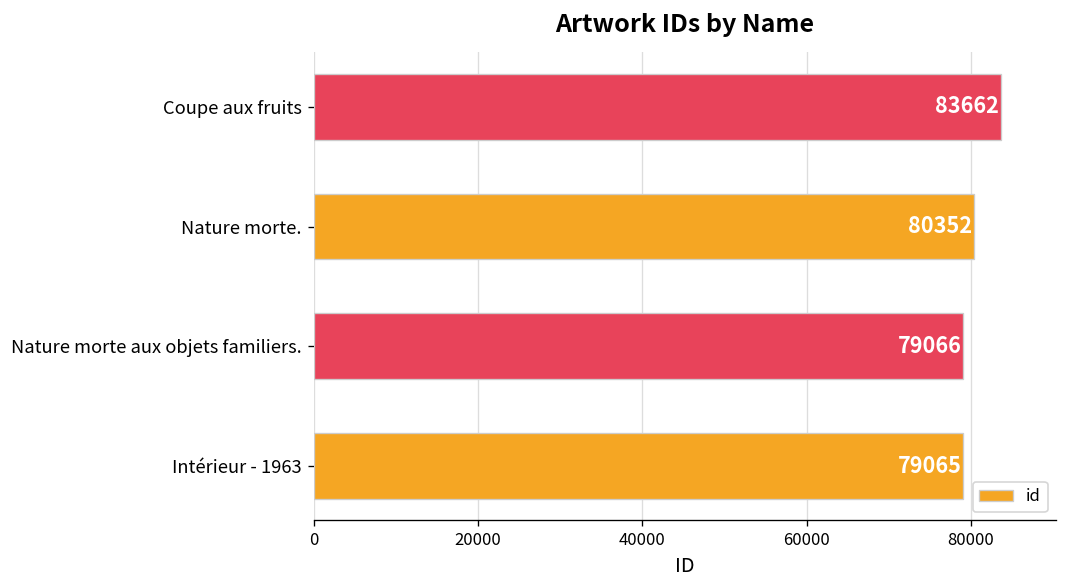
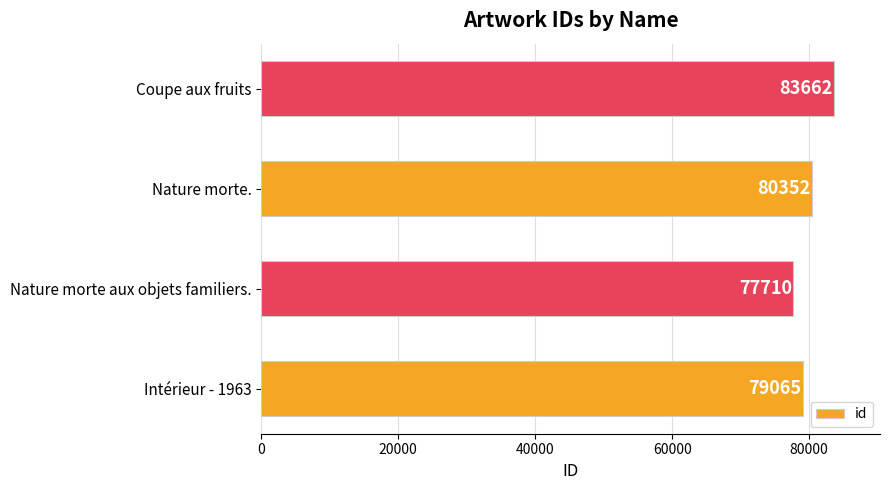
  {
    "Coupe aux fruits": 83662,
    "Nature morte.": 80352,
-   "Nature morte aux objets familiers.": 79066,
+   "Nature morte aux objets familiers.": 77710,
    "Intérieur - 1963": 79065
  }
